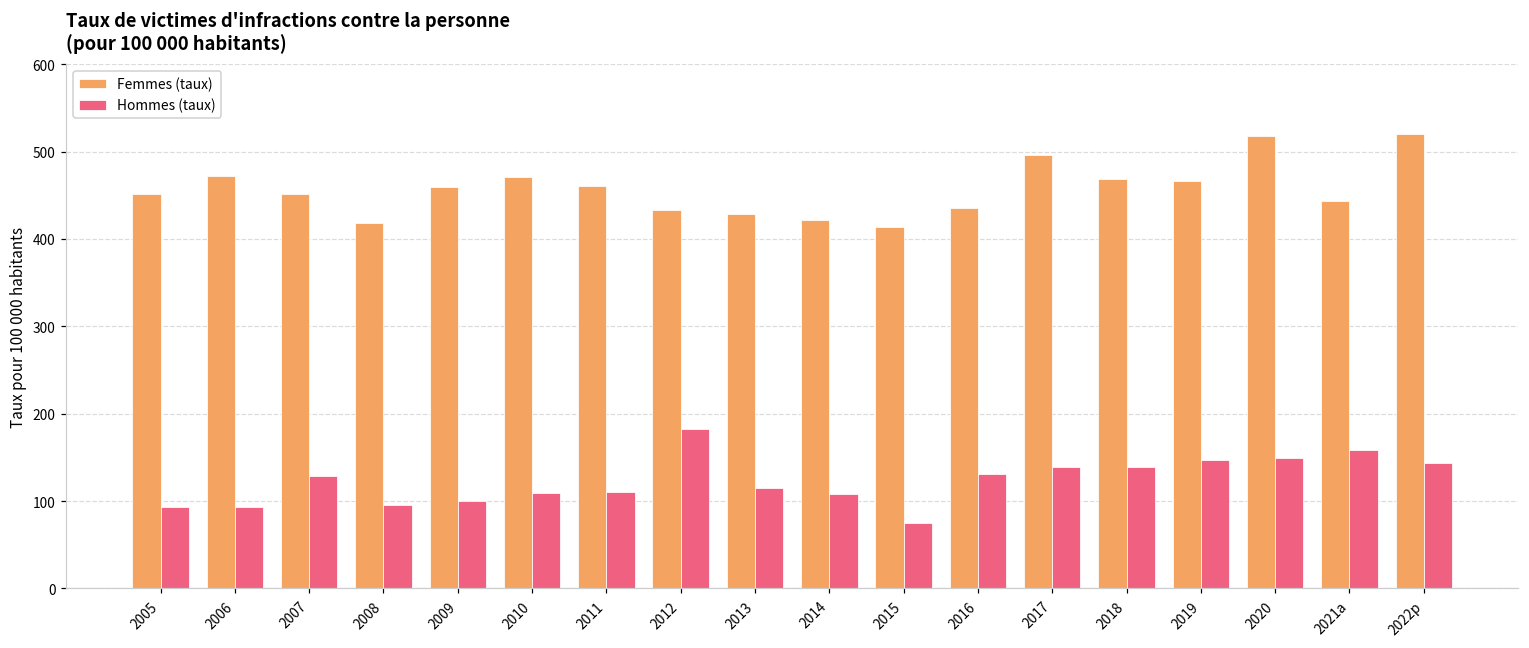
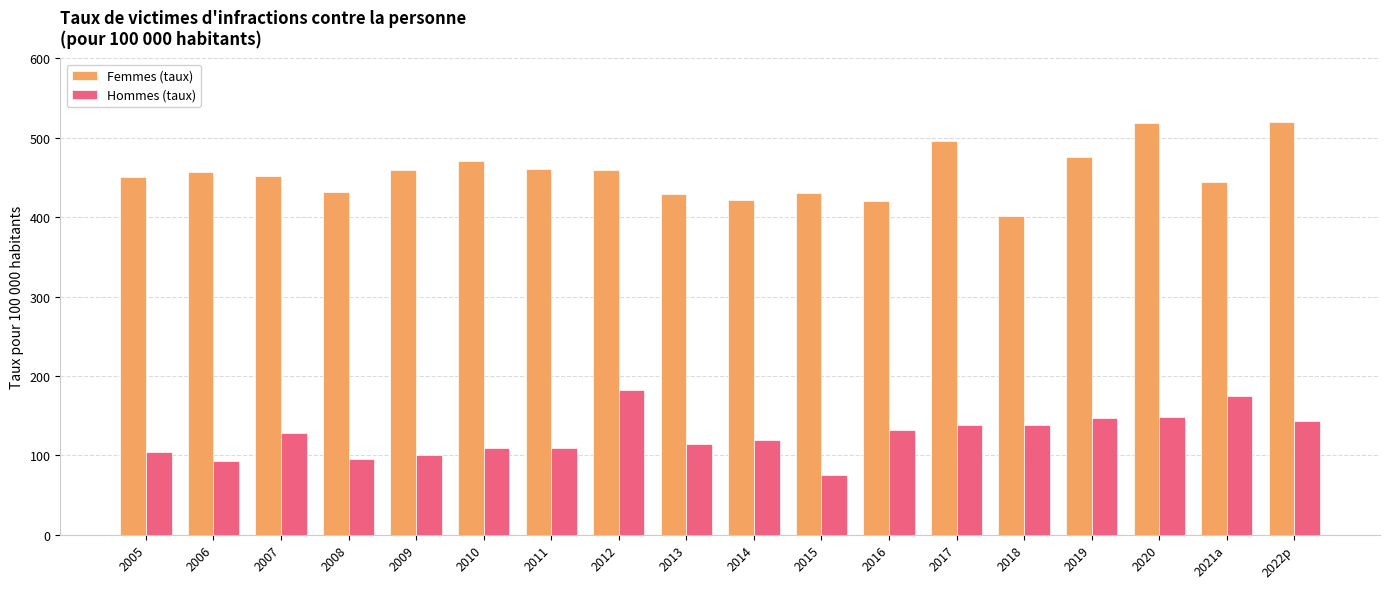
  {
    "Femmes (taux)": {
      "2005": 450,
-     "2006": 470,
+     "2006": 460,
      "2007": 450,
-     "2008": 420,
+     "2008": 430,
      "2009": 460,
      "2010": 470,
      "2011": 460,
-     "2012": 430,
+     "2012": 460,
      "2013": 430,
      "2014": 420,
-     "2015": 410,
-     "2016": 440,
+     "2015": 430,
+     "2016": 420,
      "2017": 500,
-     "2018": 470,
-     "2019": 470,
+     "2018": 400,
+     "2019": 480,
      "2020": 520,
      "2021a": 440,
      "2022p": 520
    },
    "Hommes (taux)": {
-     "2005": 90,
+     "2005": 100,
      "2006": 90,
      "2007": 130,
      "2008": 100,
      "2009": 100,
      "2010": 110,
      "2011": 110,
      "2012": 180,
      "2013": 110,
-     "2014": 110,
+     "2014": 120,
      "2015": 80,
      "2016": 130,
      "2017": 140,
      "2018": 140,
      "2019": 150,
      "2020": 150,
-     "2021a": 160,
+     "2021a": 180,
      "2022p": 140
    }
  }
